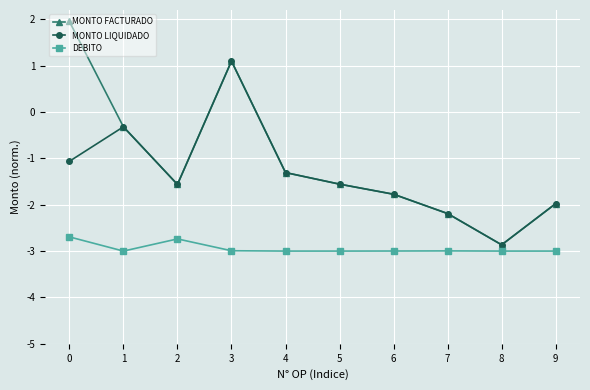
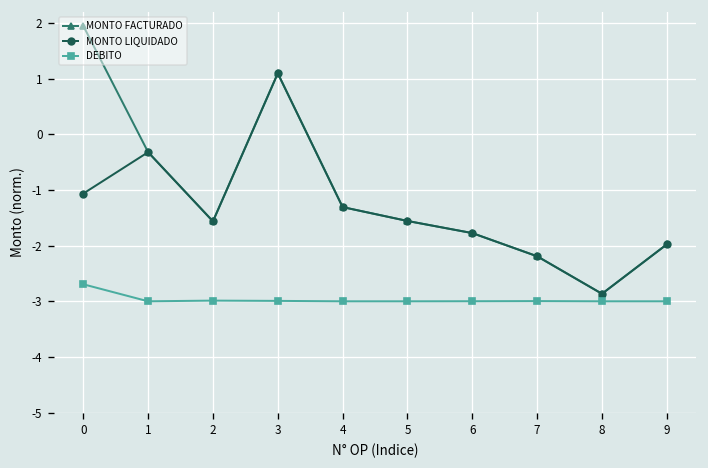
  {
    "DEBITO": {
      "0": -2.7,
      "1": -3.0,
-     "2": -2.7,
+     "2": -3.0,
      "3": -3.0,
      "4": -3.0,
      "5": -3.0,
      "6": -3.0,
      "7": -3.0,
      "8": -3.0,
      "9": -3.0
    }
  }
